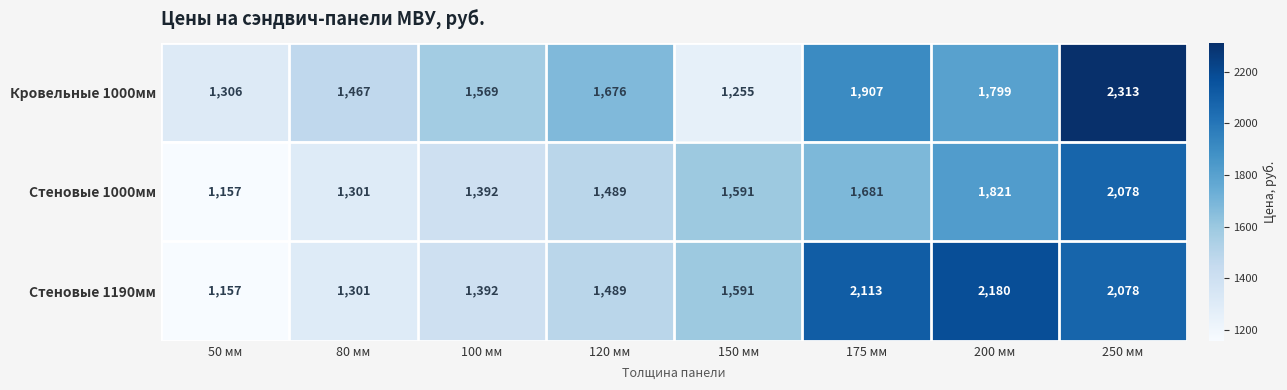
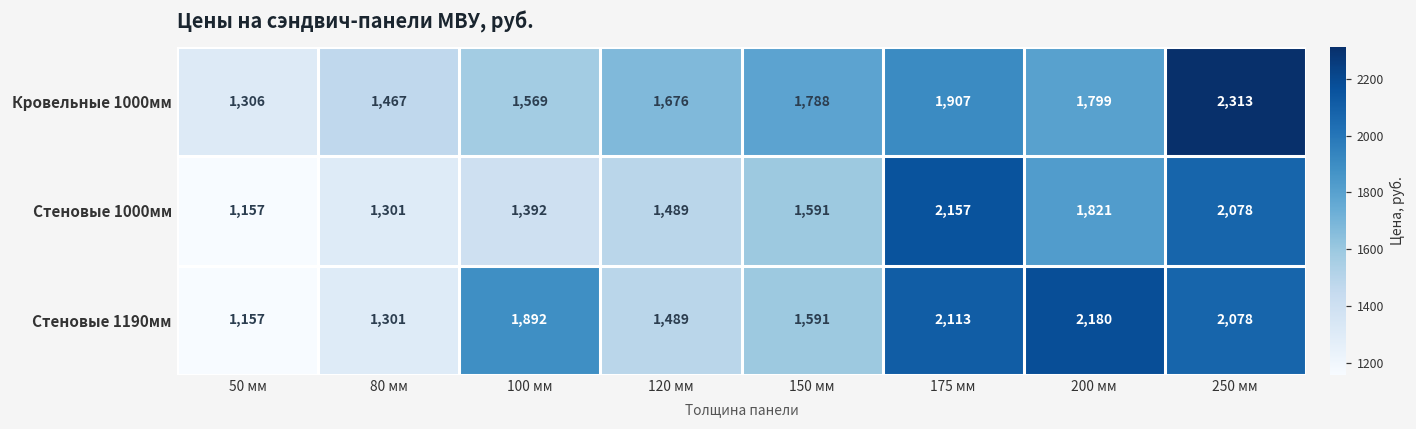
  {
    "Кровельные 1000мм": {
      "50 мм": "1,306",
      "80 мм": "1,467",
      "100 мм": "1,569",
      "120 мм": "1,676",
-     "150 мм": "1,255",
+     "150 мм": "1,788",
      "175 мм": "1,907",
      "200 мм": "1,799",
      "250 мм": "2,313"
    },
    "Стеновые 1000мм": {
      "50 мм": "1,157",
      "80 мм": "1,301",
      "100 мм": "1,392",
      "120 мм": "1,489",
      "150 мм": "1,591",
-     "175 мм": "1,681",
+     "175 мм": "2,157",
      "200 мм": "1,821",
      "250 мм": "2,078"
    },
    "Стеновые 1190мм": {
      "50 мм": "1,157",
      "80 мм": "1,301",
-     "100 мм": "1,392",
+     "100 мм": "1,892",
      "120 мм": "1,489",
      "150 мм": "1,591",
      "175 мм": "2,113",
      "200 мм": "2,180",
      "250 мм": "2,078"
    }
  }
